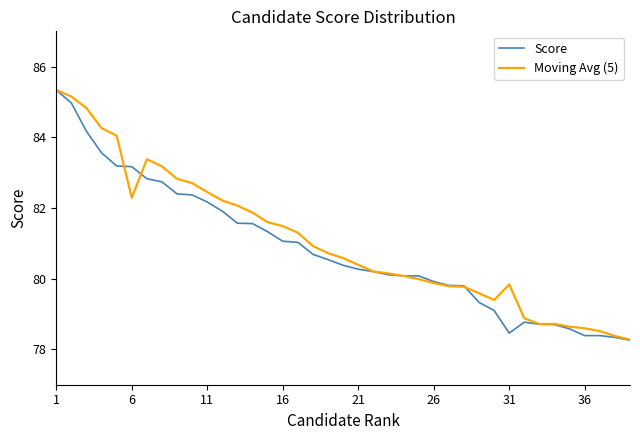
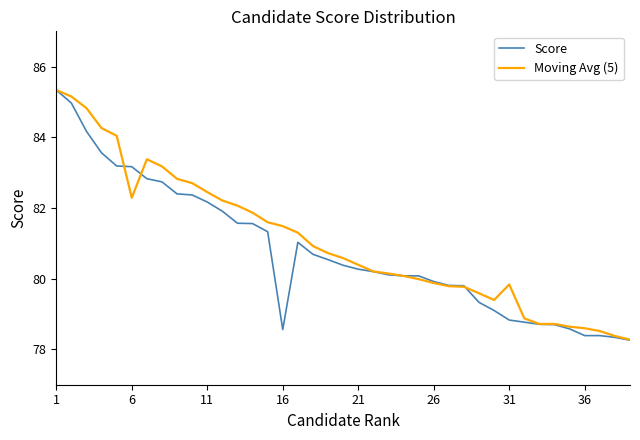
  {
    "Score": {
      "6": 83.2,
      "11": 82.2,
-     "16": 81.1,
+     "16": 78.6,
      "21": 80.3,
-     "31": 78.5,
+     "31": 78.8,
      "36": 78.4
    },
    "Moving Avg (5)": {
      "6": 82.3,
      "11": 82.5,
      "16": 81.5,
      "21": 80.4,
      "31": 79.8,
      "36": 78.6
    }
  }
